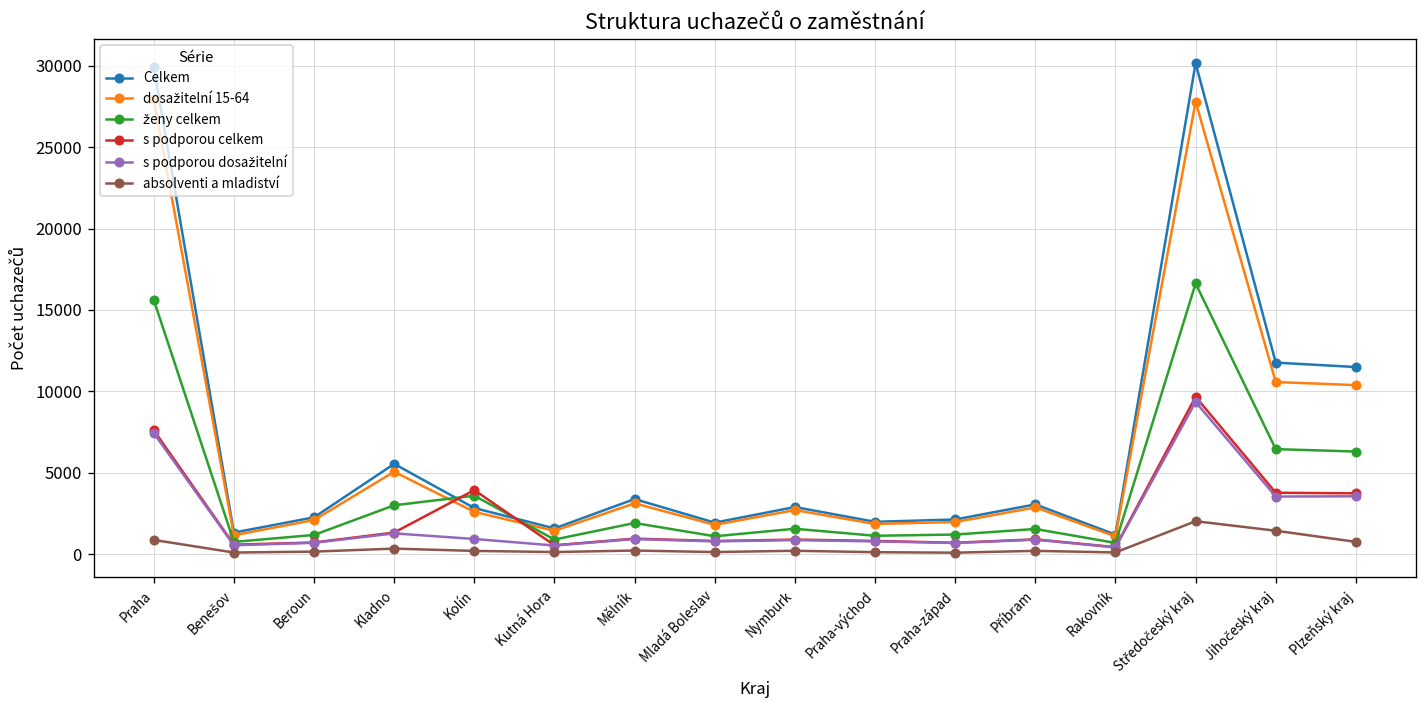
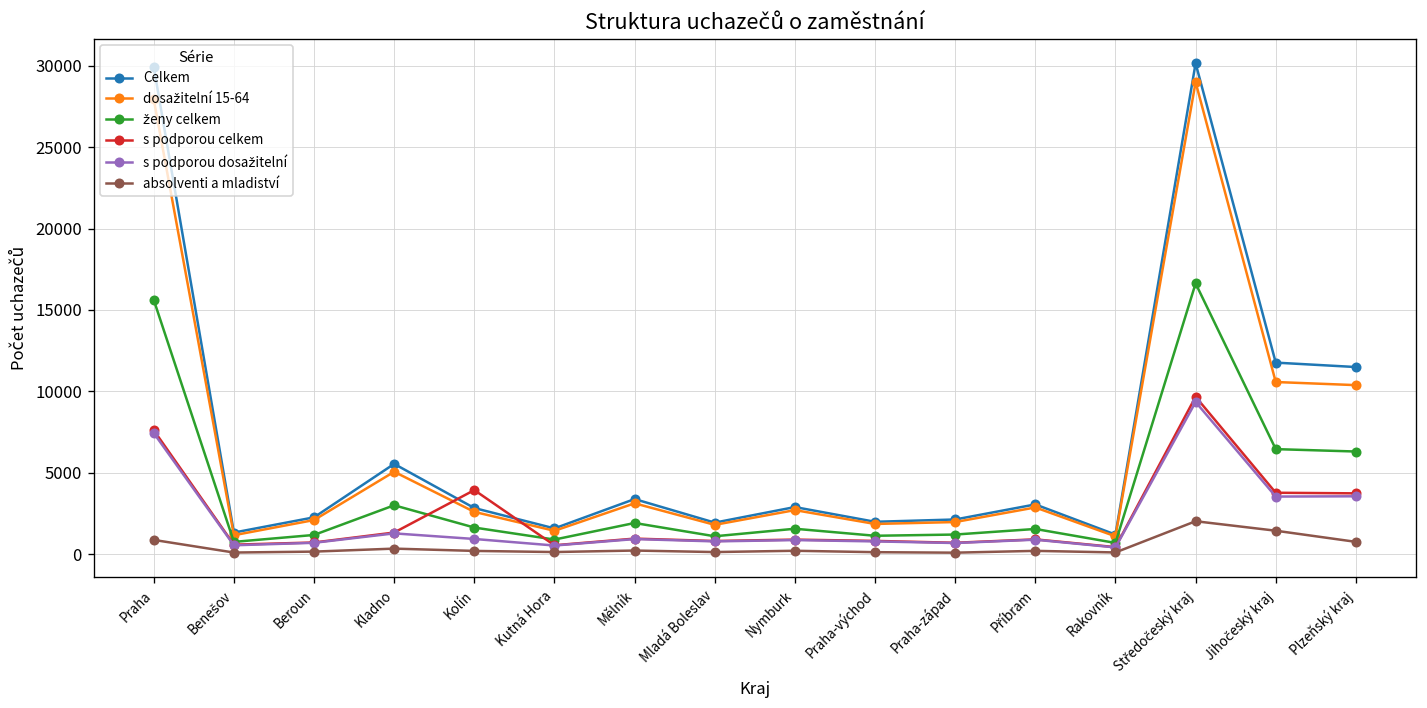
  {
    "Celkem": {
      "Kladno": 5500,
      "Kolín": 2800,
      "Mělník": 3400,
      "Středočeský kraj": 30100,
      "Jihočeský kraj": 11800,
      "Plzeňský kraj": 11500
    },
    "dosažitelní 15-64": {
      "Kladno": 5100,
      "Kolín": 2600,
      "Mělník": 3100,
-     "Středočeský kraj": 27800,
+     "Středočeský kraj": 29000,
      "Jihočeský kraj": 10600,
      "Plzeňský kraj": 10400
    },
    "ženy celkem": {
      "Praha": 15600,
      "Beroun": 1200,
      "Kladno": 3000,
-     "Kolín": 3600,
+     "Kolín": 1600,
      "Kutná Hora": 900,
      "Mělník": 1900,
      "Mladá Boleslav": 1100,
      "Nymburk": 1600,
      "Praha-východ": 1100,
      "Praha-západ": 1200,
      "Příbram": 1500,
      "Rakovník": 700,
      "Středočeský kraj": 16600,
      "Jihočeský kraj": 6500,
      "Plzeňský kraj": 6300
    },
    "s podporou celkem": {
      "Kolín": 3900,
      "Středočeský kraj": 9700,
      "Jihočeský kraj": 3800
    },
    "s podporou dosažitelní": {
      "Kolín": 900,
      "Středočeský kraj": 9300,
      "Jihočeský kraj": 3500
    },
    "absolventi a mladiství": {
      "Praha": 900,
      "Benešov": 100,
      "Beroun": 200,
      "Kladno": 300,
      "Kolín": 200,
      "Kutná Hora": 100,
      "Mělník": 200,
      "Mladá Boleslav": 100,
      "Nymburk": 200,
      "Praha-východ": 100,
      "Praha-západ": 100,
      "Příbram": 200,
      "Rakovník": 100,
      "Středočeský kraj": 2000,
      "Jihočeský kraj": 1400,
      "Plzeňský kraj": 800
    }
  }
